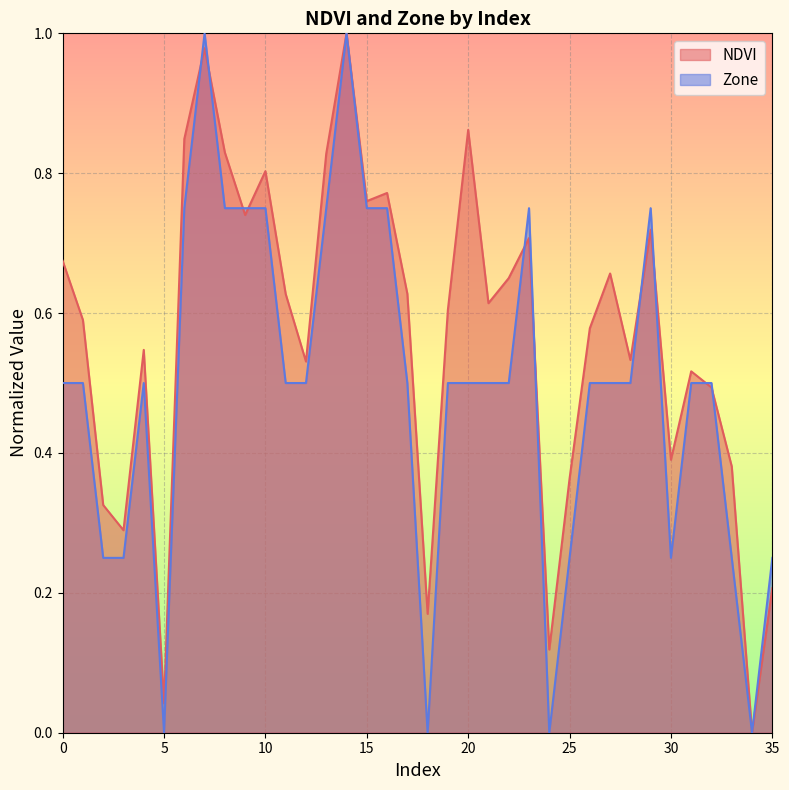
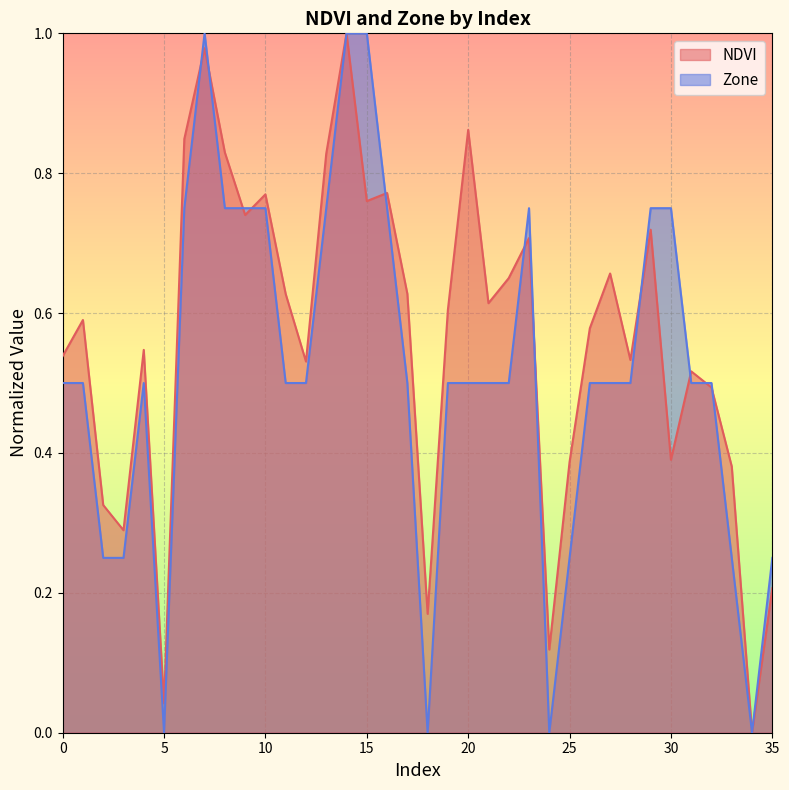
  {
    "NDVI": {
-     "0": 0.67,
+     "0": 0.54,
      "5": 0.04,
-     "10": 0.80,
+     "10": 0.77,
      "15": 0.76,
      "20": 0.86,
-     "25": 0.36,
+     "25": 0.39,
      "30": 0.39,
      "35": 0.21
    },
    "Zone": {
      "0": 0.50,
      "5": 0.00,
      "10": 0.75,
-     "15": 0.75,
+     "15": 1.00,
      "20": 0.50,
      "25": 0.25,
-     "30": 0.25,
+     "30": 0.75,
      "35": 0.25
    }
  }
